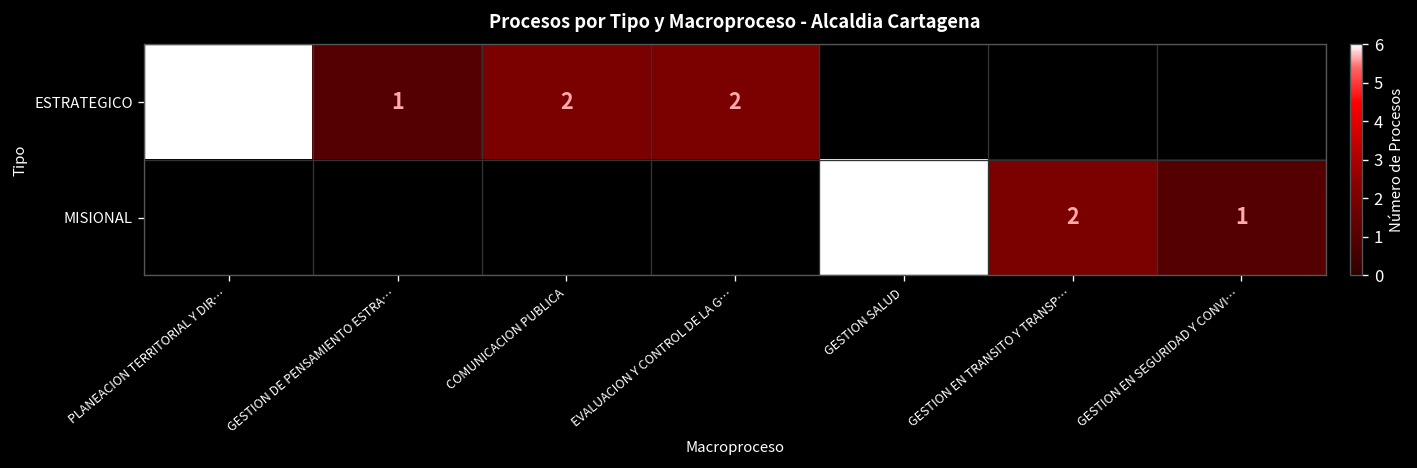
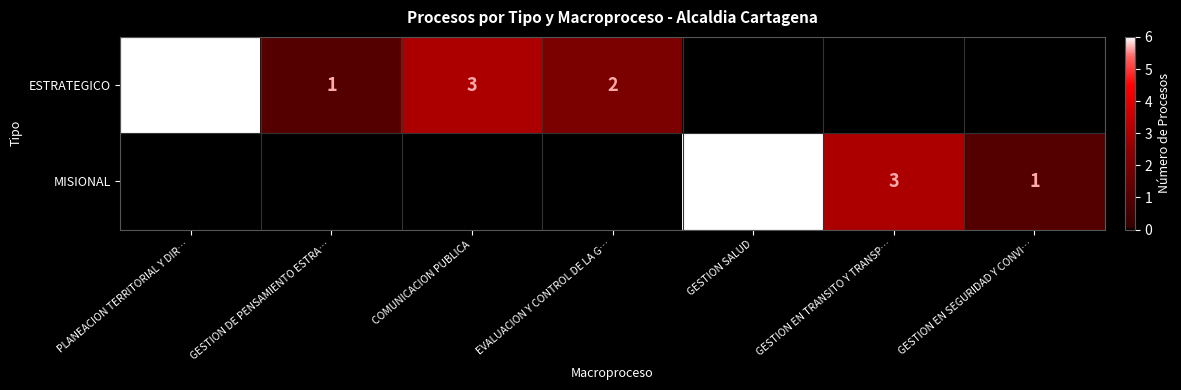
  {
    "ESTRATEGICO": {
      "GESTION DE PENSAMIENTO ESTRA…": 1,
-     "COMUNICACION PUBLICA": 2,
+     "COMUNICACION PUBLICA": 3,
      "EVALUACION Y CONTROL DE LA G…": 2
    },
    "MISIONAL": {
-     "GESTION EN TRANSITO Y TRANSP…": 2,
+     "GESTION EN TRANSITO Y TRANSP…": 3,
      "GESTION EN SEGURIDAD Y CONVI…": 1
    }
  }
